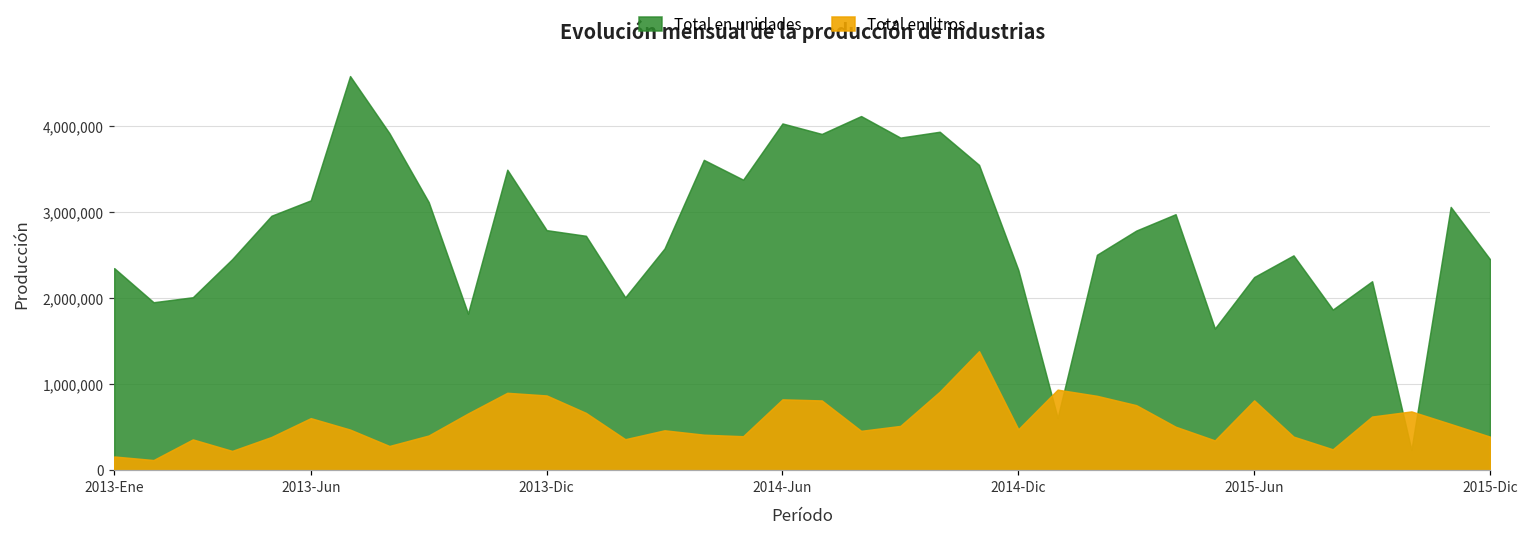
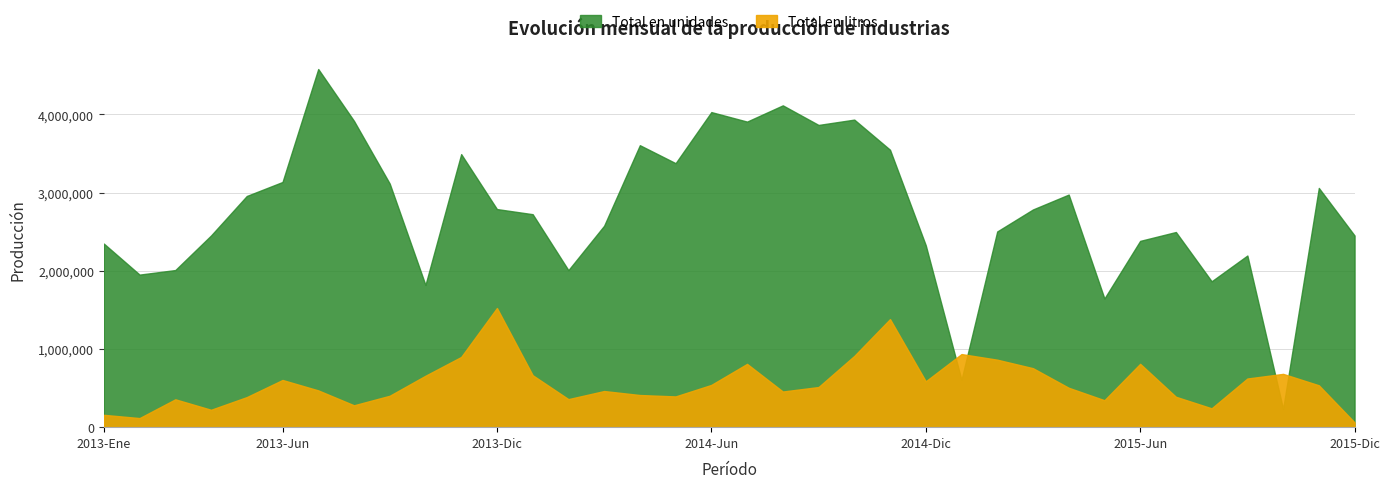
  {
    "Total en unidades": {
      "2013-Ene": "2,300,000",
      "2013-Jun": "3,100,000",
      "2013-Dic": "2,800,000",
      "2014-Jun": "4,000,000",
      "2014-Dic": "2,300,000",
-     "2015-Jun": "2,200,000",
+     "2015-Jun": "2,400,000",
      "2015-Dic": "2,500,000"
    },
    "Total en litros": {
      "2013-Ene": "200,000",
      "2013-Jun": "600,000",
-     "2013-Dic": "900,000",
-     "2014-Jun": "800,000",
-     "2014-Dic": "500,000",
+     "2013-Dic": "1,500,000",
+     "2014-Jun": "500,000",
+     "2014-Dic": "600,000",
      "2015-Jun": "800,000",
-     "2015-Dic": "400,000"
+     "2015-Dic": "100,000"
    }
  }
